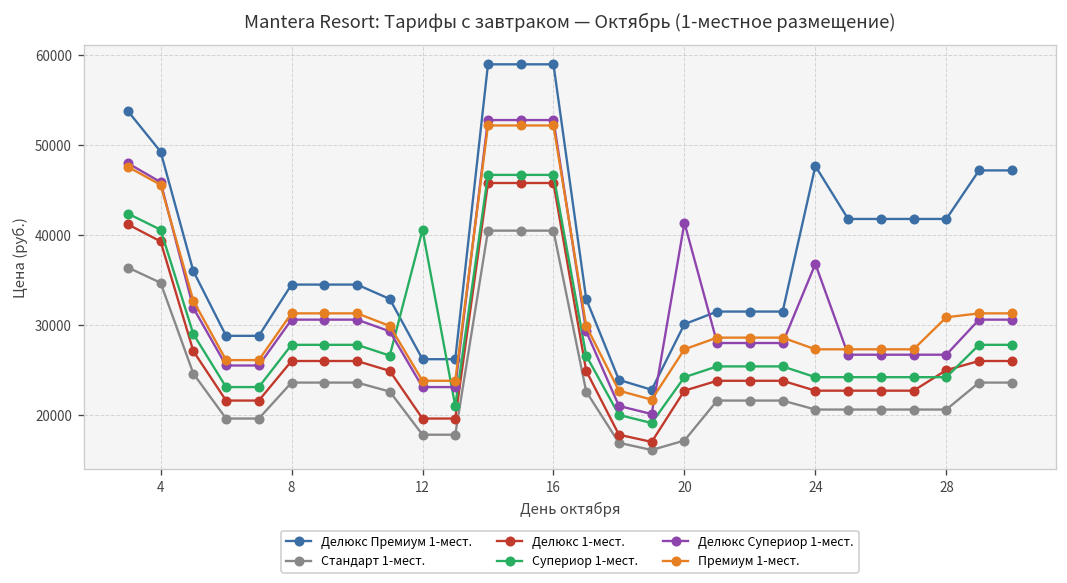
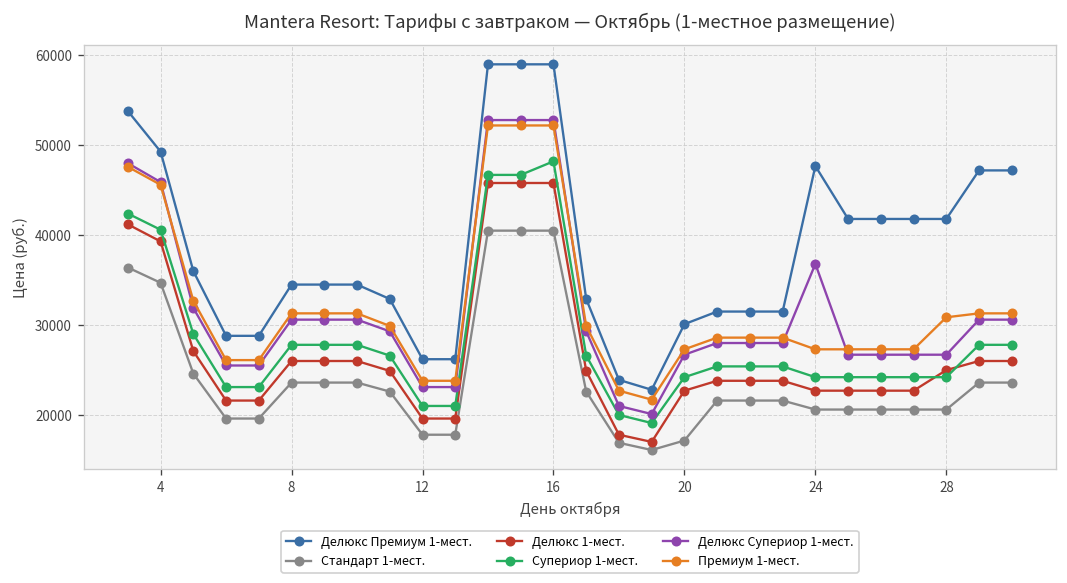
  {
    "Делюкс Премиум 1-мест.": {
      "4": 49000,
      "8": 35000,
      "12": 26000,
      "16": 59000,
      "20": 30000,
      "24": 48000,
      "28": 42000
    },
    "Стандарт 1-мест.": {
      "4": 35000,
      "8": 24000,
      "12": 18000,
      "16": 41000,
      "20": 17000,
      "24": 21000,
      "28": 21000
    },
    "Делюкс 1-мест.": {
      "4": 39000,
      "8": 26000,
      "12": 20000,
      "16": 46000,
      "20": 23000,
      "24": 23000,
      "28": 25000
    },
    "Супериор 1-мест.": {
      "4": 41000,
      "8": 28000,
-     "12": 41000,
-     "16": 47000,
+     "12": 21000,
+     "16": 48000,
      "20": 24000,
      "24": 24000,
      "28": 24000
    },
    "Делюкс Супериор 1-мест.": {
      "8": 31000,
      "12": 23000,
      "16": 53000,
-     "20": 41000,
+     "20": 27000,
      "24": 37000,
      "28": 27000
    },
    "Премиум 1-мест.": {
      "8": 31000,
      "12": 24000,
      "16": 52000,
      "20": 27000,
      "24": 27000,
      "28": 31000
    }
  }
